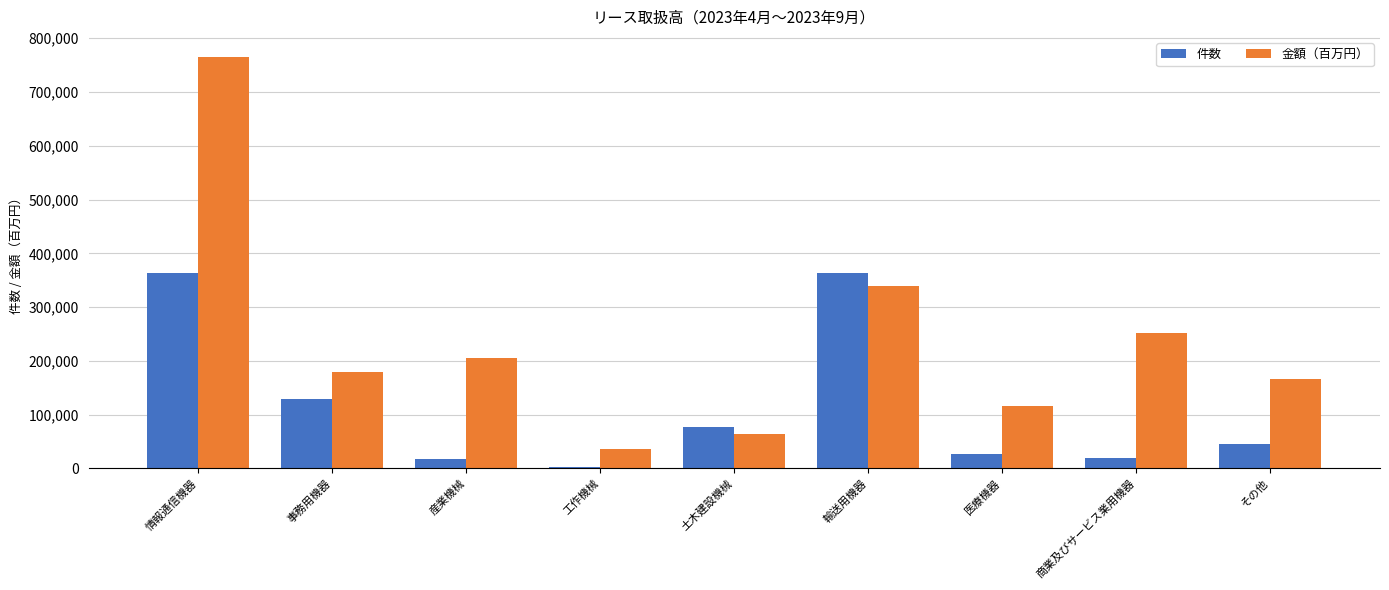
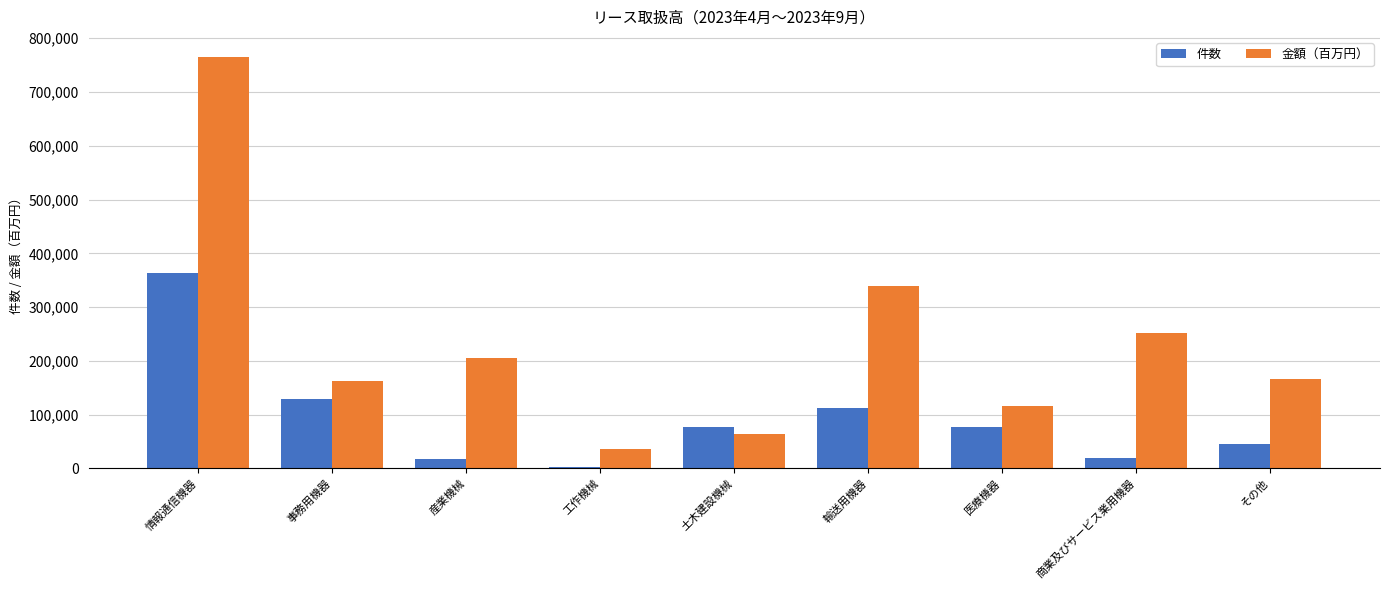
  {
    "件数": {
      "情報通信機器": "360,000",
      "事務用機器": "130,000",
      "産業機械": "20,000",
      "土木建設機械": "80,000",
-     "輸送用機器": "360,000",
-     "医療機器": "30,000",
+     "輸送用機器": "110,000",
+     "医療機器": "80,000",
      "商業及びサービス業用機器": "20,000",
      "その他": "50,000"
    },
    "金額（百万円）": {
      "情報通信機器": "760,000",
-     "事務用機器": "180,000",
+     "事務用機器": "160,000",
      "産業機械": "210,000",
      "工作機械": "40,000",
      "土木建設機械": "60,000",
      "輸送用機器": "340,000",
      "医療機器": "120,000",
      "商業及びサービス業用機器": "250,000",
      "その他": "170,000"
    }
  }
